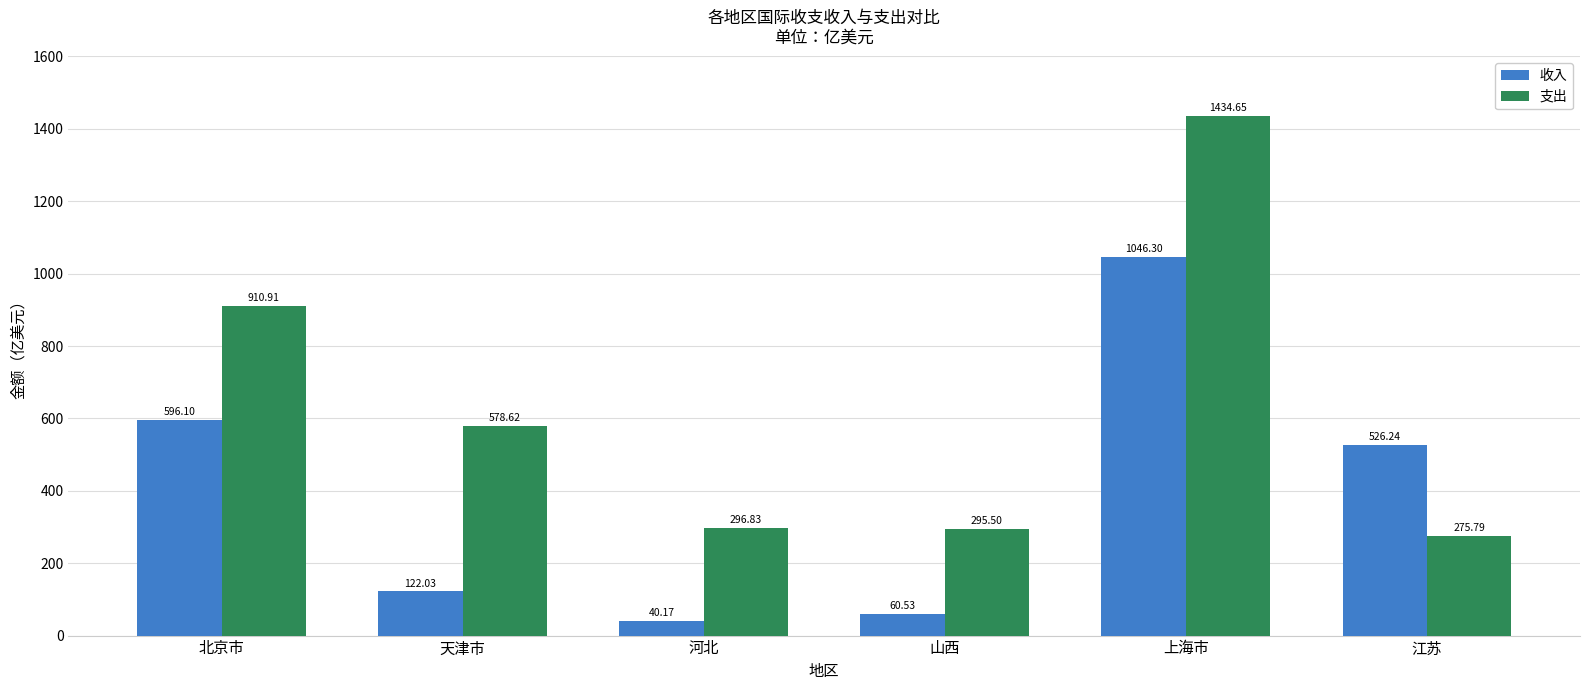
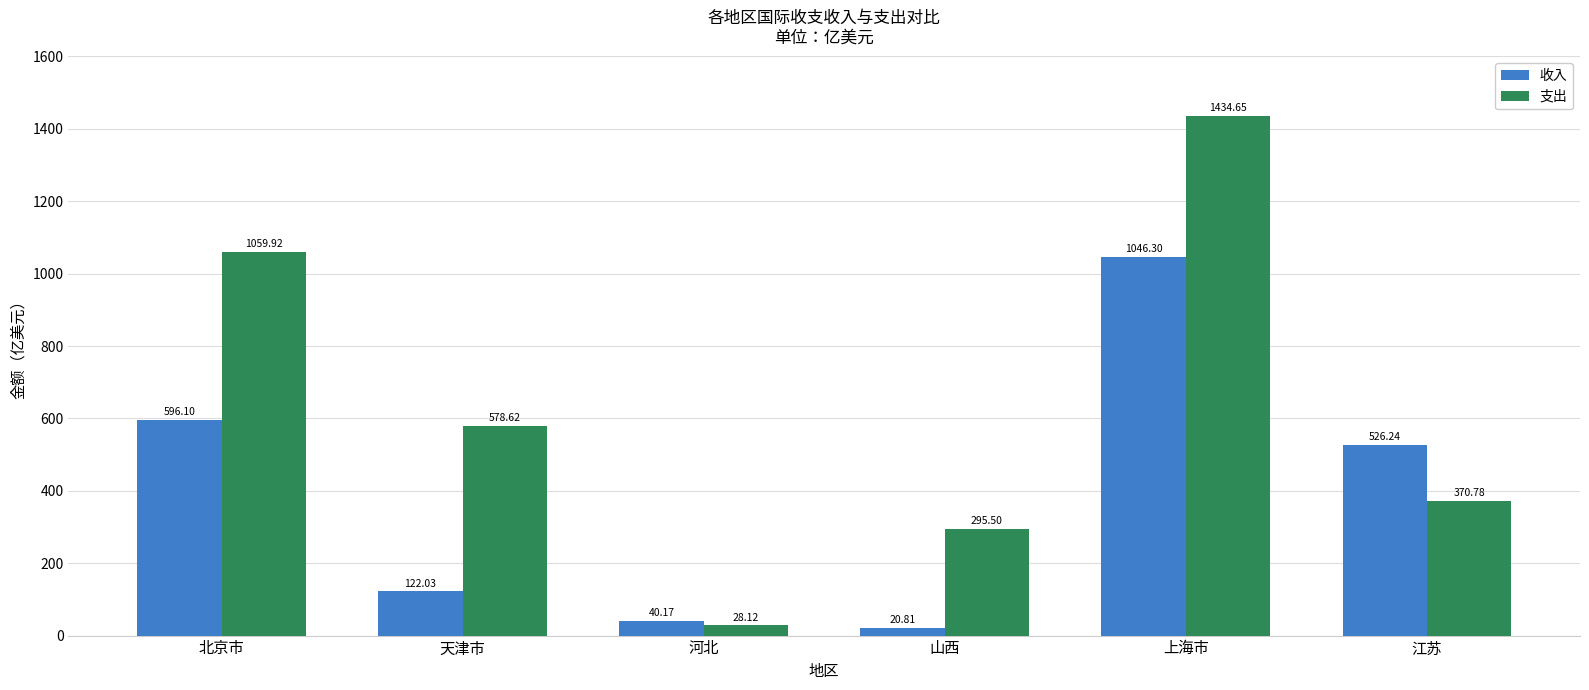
  {
    "收入": {
      "北京市": 596.10,
      "天津市": 122.03,
      "河北": 40.17,
-     "山西": 60.53,
+     "山西": 20.81,
      "上海市": 1046.30,
      "江苏": 526.24
    },
    "支出": {
-     "北京市": 910.91,
+     "北京市": 1059.92,
      "天津市": 578.62,
-     "河北": 296.83,
+     "河北": 28.12,
      "山西": 295.50,
      "上海市": 1434.65,
-     "江苏": 275.79
+     "江苏": 370.78
    }
  }
